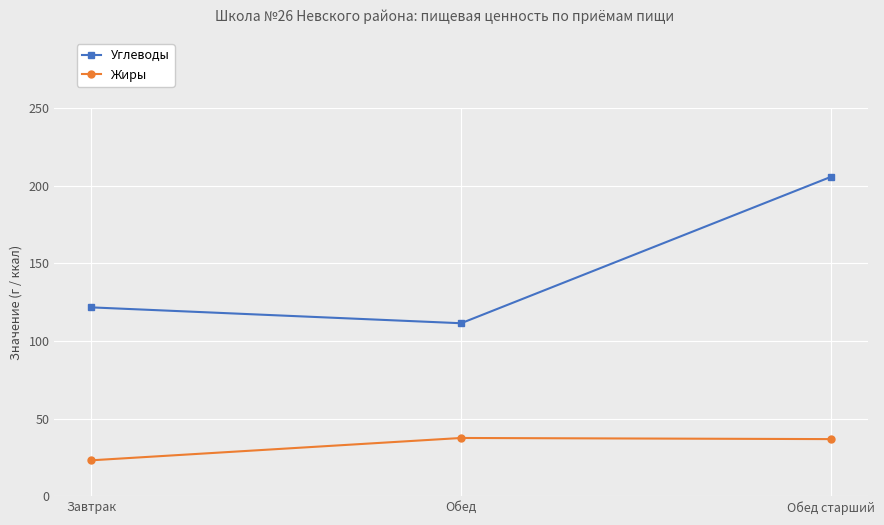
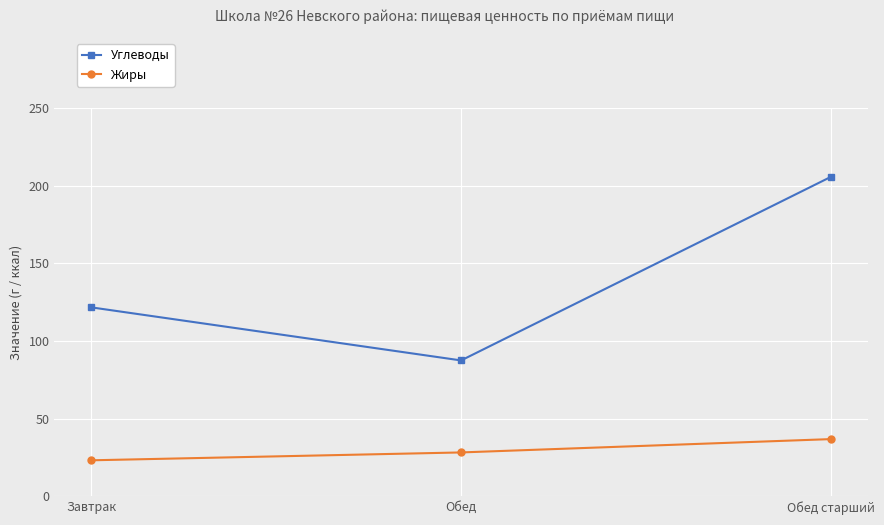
  {
    "Углеводы": {
      "Завтрак": 122,
-     "Обед": 111,
+     "Обед": 88,
      "Обед старший": 206
    },
    "Жиры": {
      "Завтрак": 23,
-     "Обед": 38,
+     "Обед": 28,
      "Обед старший": 37
    }
  }
